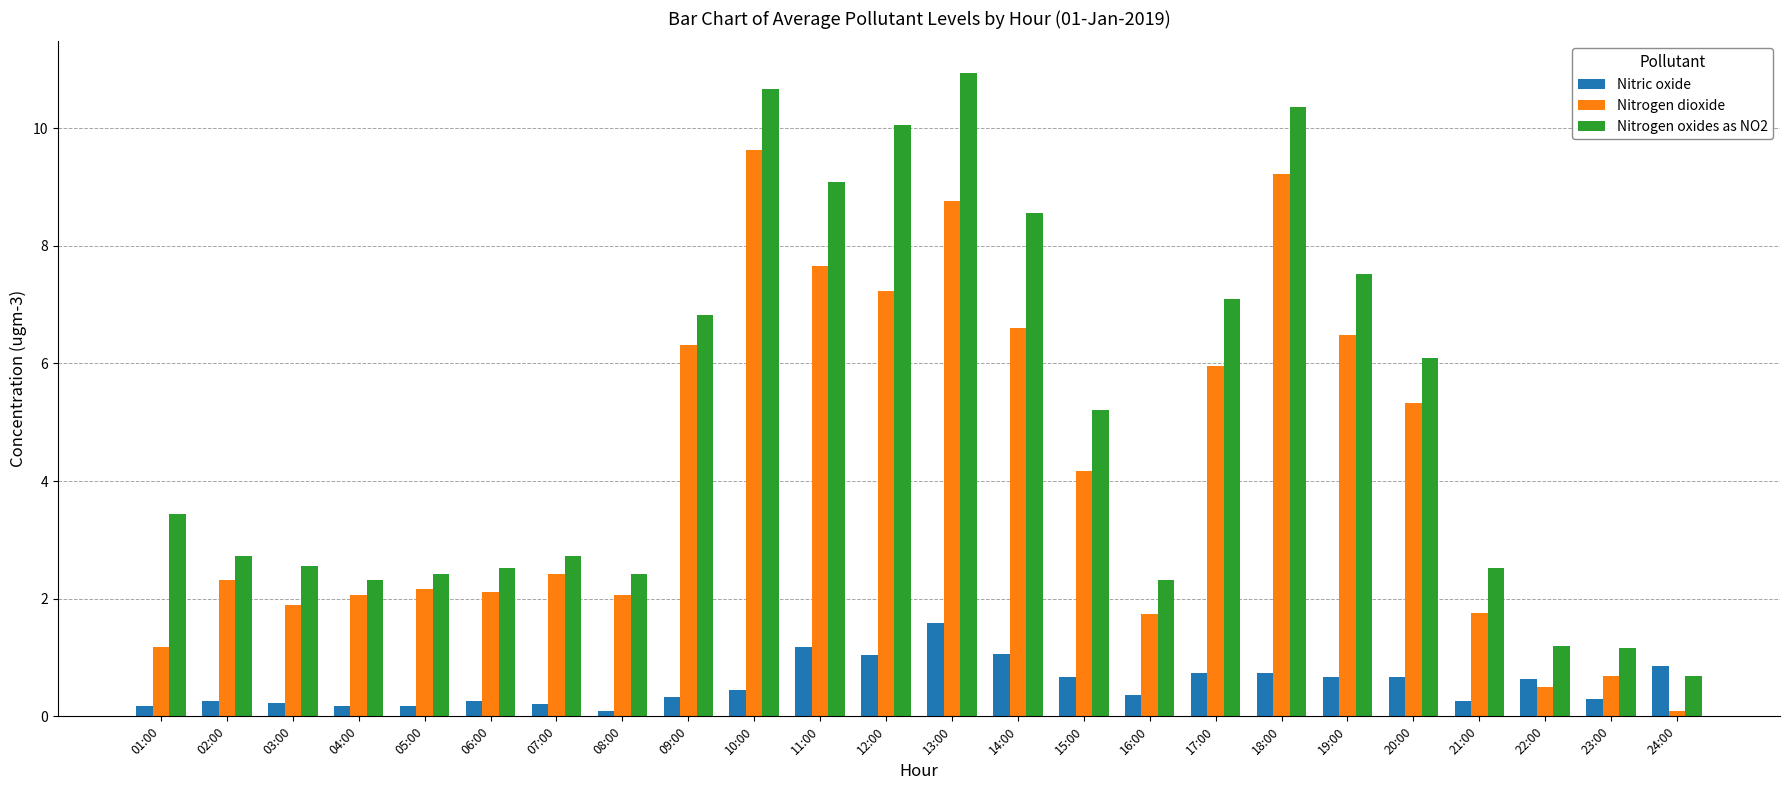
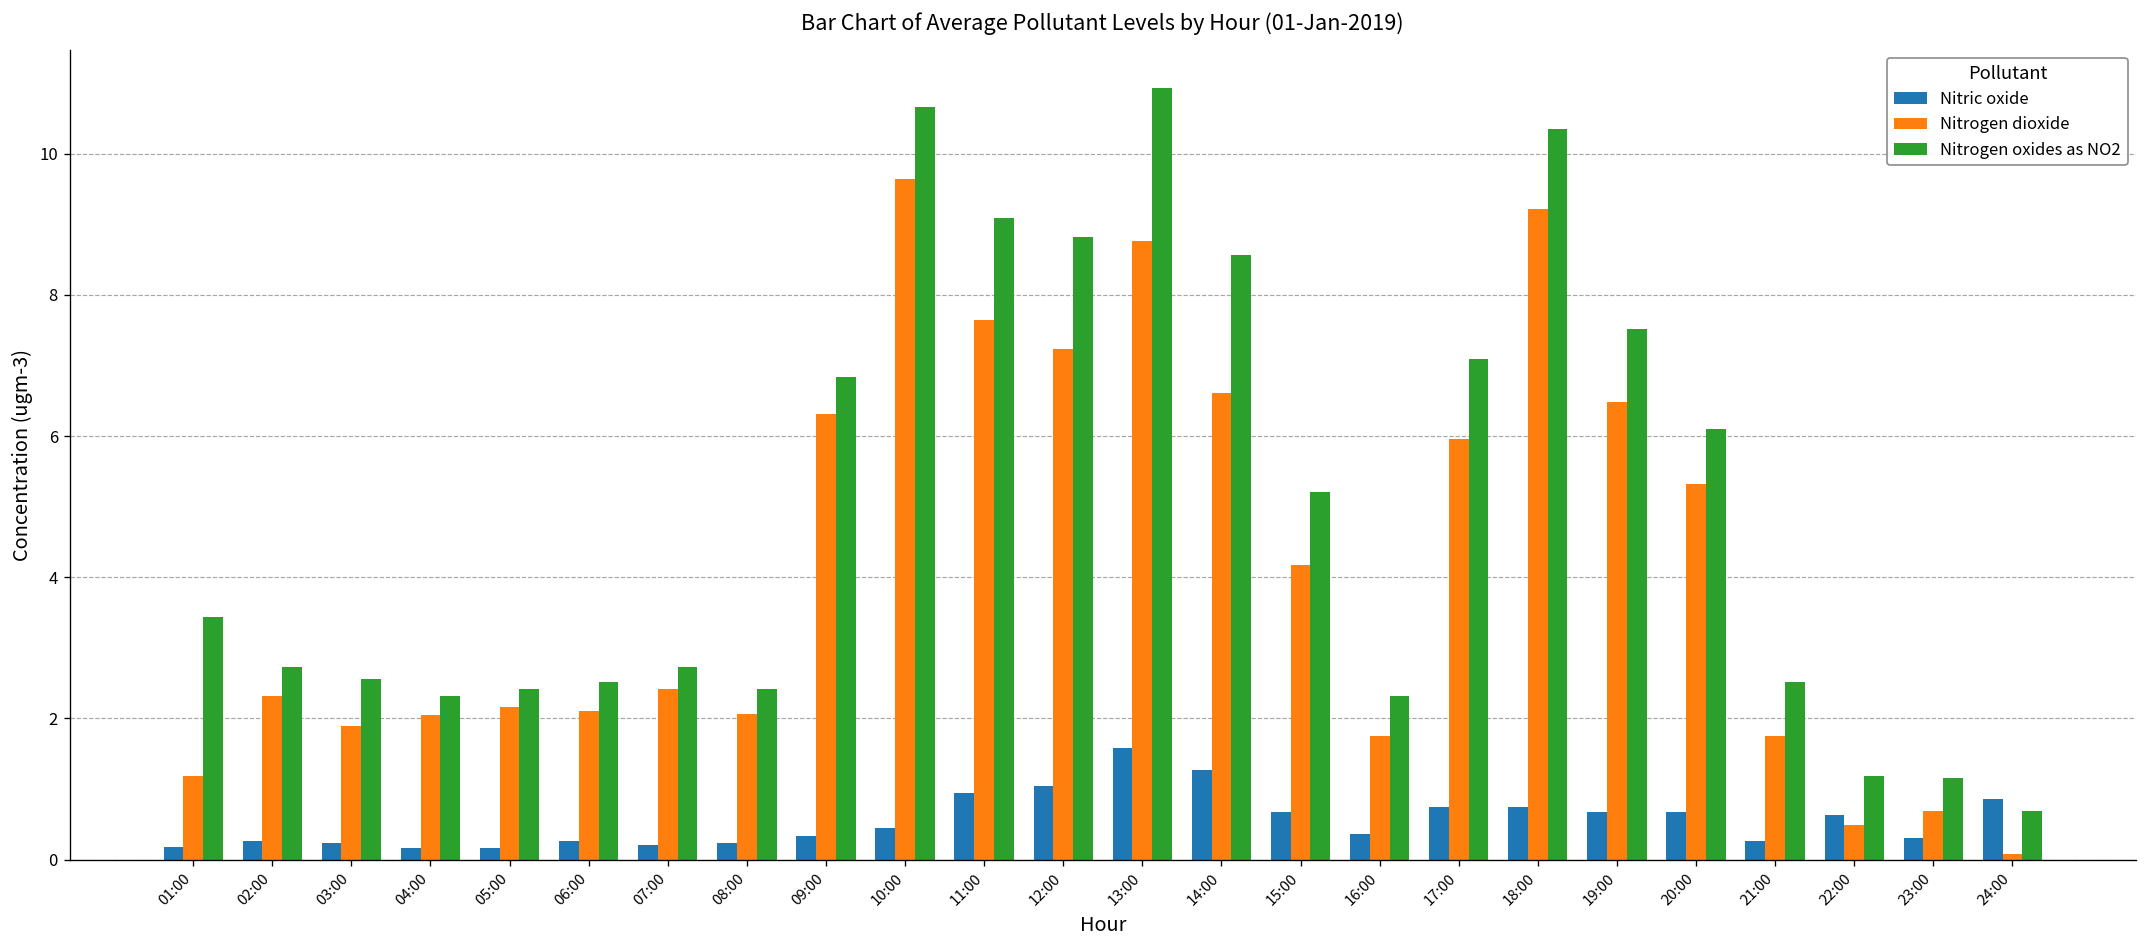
  {
    "Nitric oxide": {
      "01:00": 0.2,
      "02:00": 0.3,
      "03:00": 0.2,
      "04:00": 0.2,
      "05:00": 0.2,
      "06:00": 0.3,
      "07:00": 0.2,
-     "08:00": 0.1,
+     "08:00": 0.2,
      "09:00": 0.3,
      "10:00": 0.5,
-     "11:00": 1.2,
+     "11:00": 0.9,
      "12:00": 1.0,
      "13:00": 1.6,
-     "14:00": 1.1,
+     "14:00": 1.3,
      "15:00": 0.7,
      "16:00": 0.4,
      "17:00": 0.7,
      "18:00": 0.7,
      "19:00": 0.7,
      "20:00": 0.7,
      "21:00": 0.3,
      "22:00": 0.6,
      "23:00": 0.3,
      "24:00": 0.9
    },
    "Nitrogen dioxide": {
      "01:00": 1.2,
      "02:00": 2.3,
      "03:00": 1.9,
      "04:00": 2.1,
      "05:00": 2.2,
      "06:00": 2.1,
      "07:00": 2.4,
      "08:00": 2.1,
      "09:00": 6.3,
      "10:00": 9.6,
      "11:00": 7.6,
      "12:00": 7.2,
      "13:00": 8.8,
      "14:00": 6.6,
      "15:00": 4.2,
      "16:00": 1.7,
      "17:00": 6.0,
      "18:00": 9.2,
      "19:00": 6.5,
      "20:00": 5.3,
      "21:00": 1.7,
      "22:00": 0.5,
      "23:00": 0.7,
      "24:00": 0.1
    },
    "Nitrogen oxides as NO2": {
      "01:00": 3.4,
      "02:00": 2.7,
      "03:00": 2.6,
      "04:00": 2.3,
      "05:00": 2.4,
      "06:00": 2.5,
      "07:00": 2.7,
      "08:00": 2.4,
      "09:00": 6.8,
      "10:00": 10.7,
      "11:00": 9.1,
-     "12:00": 10.0,
+     "12:00": 8.8,
      "13:00": 10.9,
      "14:00": 8.6,
      "15:00": 5.2,
      "16:00": 2.3,
      "17:00": 7.1,
      "18:00": 10.4,
      "19:00": 7.5,
      "20:00": 6.1,
      "21:00": 2.5,
      "22:00": 1.2,
      "23:00": 1.2,
      "24:00": 0.7
    }
  }
